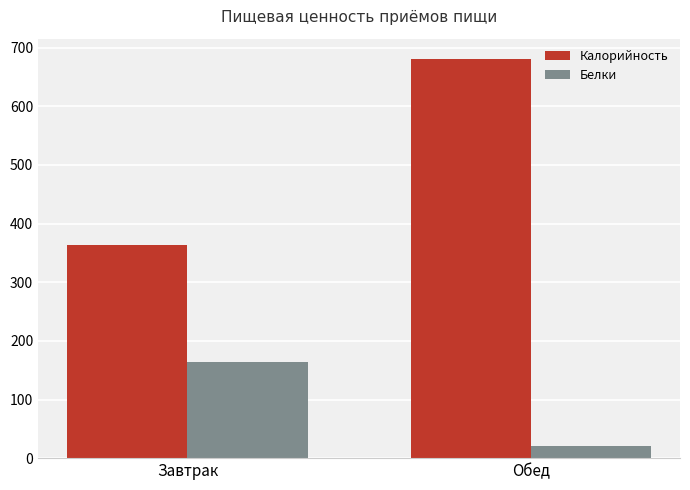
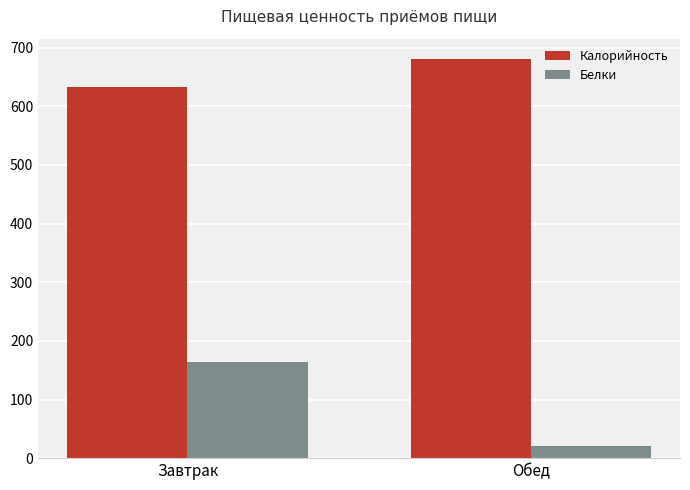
  {
    "Калорийность": {
-     "Завтрак": 360,
+     "Завтрак": 630,
      "Обед": 680
    },
    "Белки": {
      "Завтрак": 160,
      "Обед": 20
    }
  }
